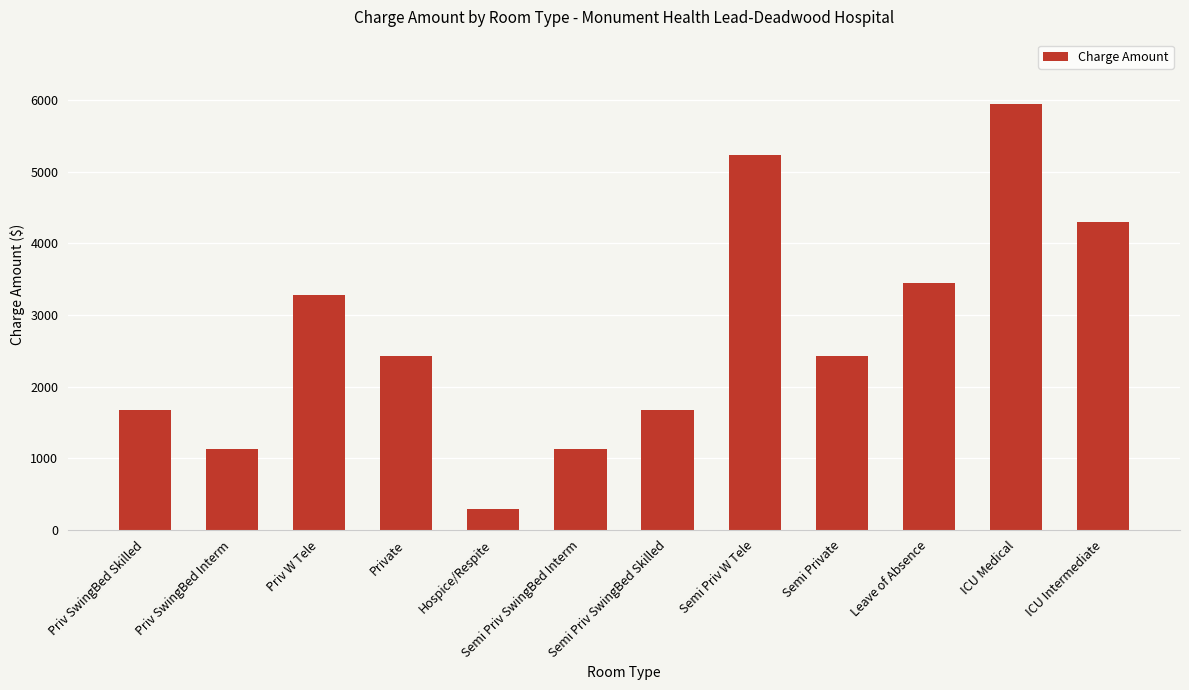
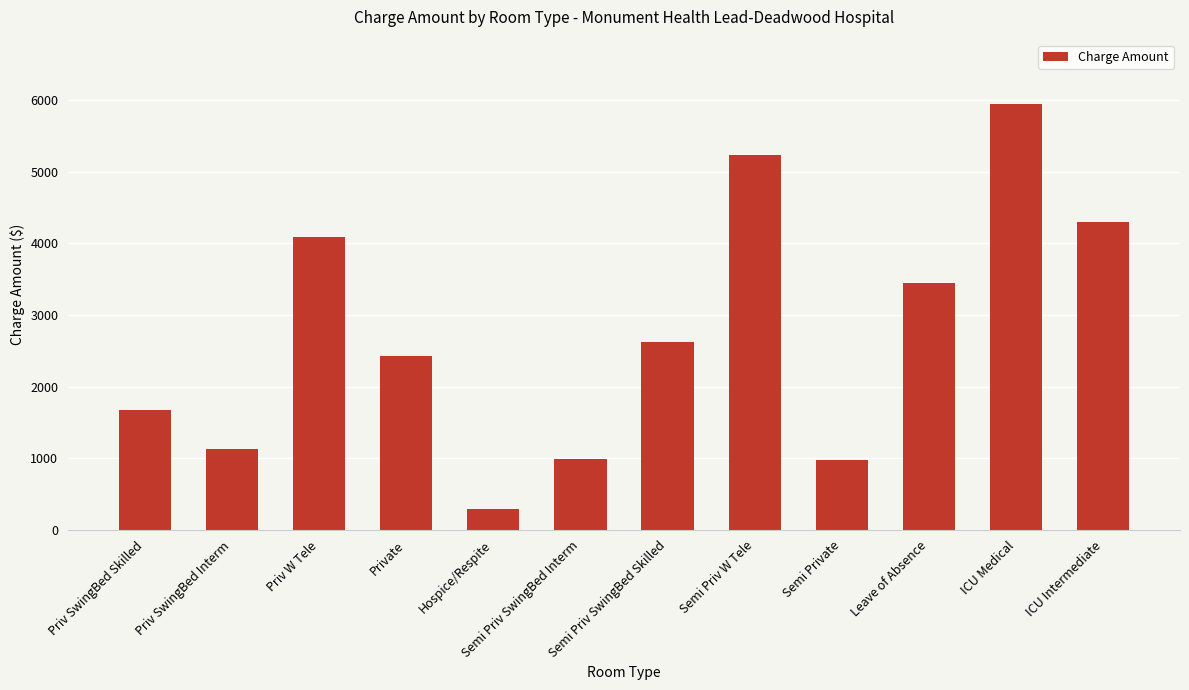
  {
    "Priv SwingBed Skilled": 1700,
    "Priv SwingBed Interm": 1100,
-   "Priv W Tele": 3300,
+   "Priv W Tele": 4100,
    "Private": 2400,
    "Hospice/Respite": 300,
-   "Semi Priv SwingBed Interm": 1100,
-   "Semi Priv SwingBed Skilled": 1700,
+   "Semi Priv SwingBed Interm": 1000,
+   "Semi Priv SwingBed Skilled": 2600,
    "Semi Priv W Tele": 5200,
-   "Semi Private": 2400,
+   "Semi Private": 1000,
    "Leave of Absence": 3500,
    "ICU Medical": 6000,
    "ICU Intermediate": 4300
  }
